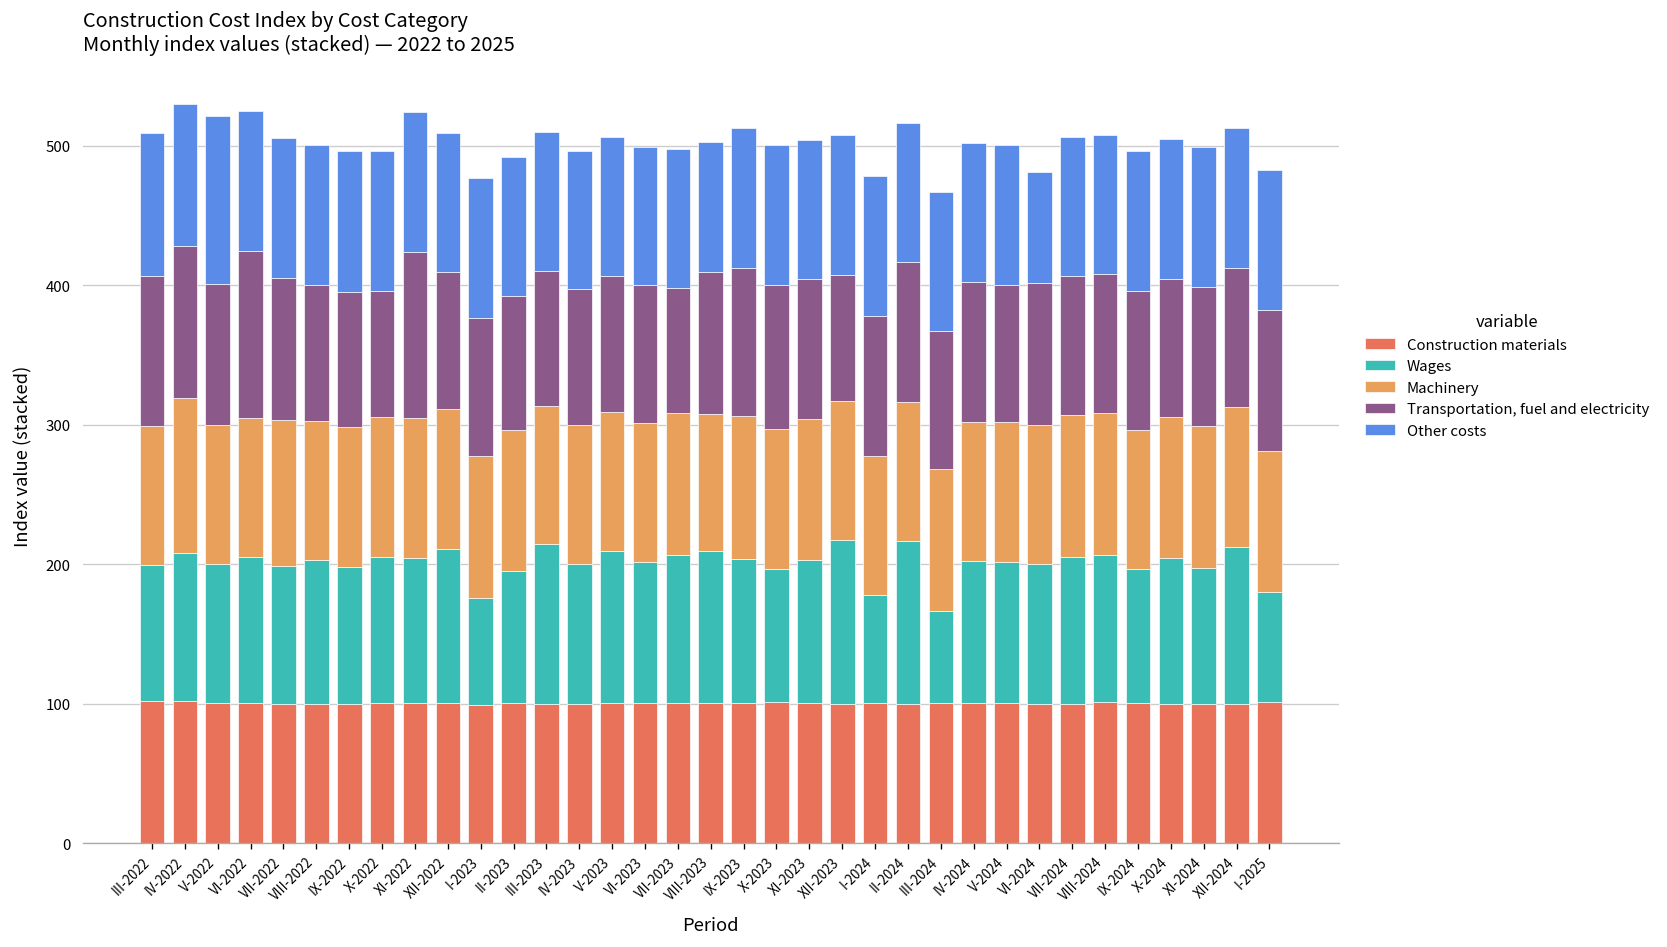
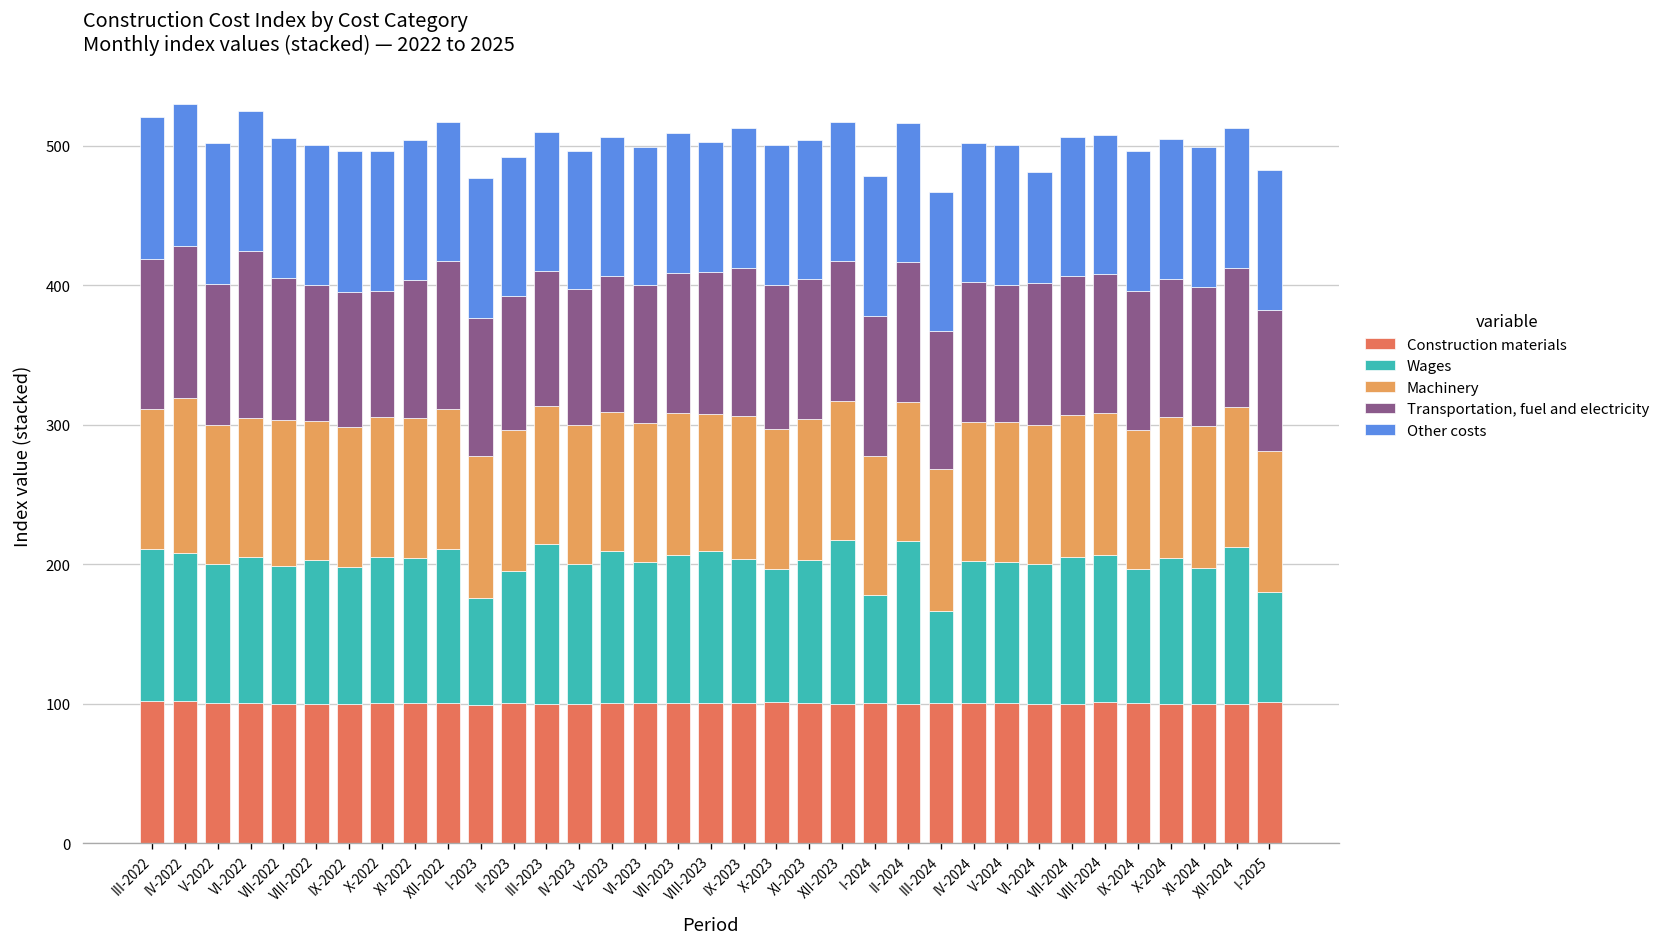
  {
    "Wages": {
-     "III-2022": 98,
+     "III-2022": 109,
      "IV-2022": 106,
      "V-2022": 100,
      "VI-2022": 105,
      "VII-2022": 99,
      "VIII-2022": 103,
      "IX-2022": 98,
      "X-2022": 104,
      "XI-2022": 103,
      "XII-2022": 111,
      "I-2023": 77,
      "II-2023": 94,
      "III-2023": 115,
      "IV-2023": 100,
      "V-2023": 109,
      "VI-2023": 101,
      "VII-2023": 106,
      "VIII-2023": 109,
      "IX-2023": 103,
      "X-2023": 95,
      "XI-2023": 103,
      "XII-2023": 117,
      "I-2024": 77,
      "II-2024": 117,
      "III-2024": 66,
      "IV-2024": 102,
      "V-2024": 101,
      "VI-2024": 100,
      "VII-2024": 105,
      "VIII-2024": 106,
      "IX-2024": 96,
      "X-2024": 104,
      "XI-2024": 97,
      "XII-2024": 113,
      "I-2025": 79
    },
    "Transportation, fuel and electricity": {
      "III-2022": 107,
      "IV-2022": 109,
      "V-2022": 101,
      "VI-2022": 120,
      "VII-2022": 102,
      "VIII-2022": 97,
      "IX-2022": 97,
      "X-2022": 90,
-     "XI-2022": 119,
-     "XII-2022": 98,
+     "XI-2022": 99,
+     "XII-2022": 106,
      "I-2023": 98,
      "II-2023": 97,
      "III-2023": 97,
      "IV-2023": 97,
      "V-2023": 98,
      "VI-2023": 99,
-     "VII-2023": 89,
+     "VII-2023": 101,
      "VIII-2023": 102,
      "IX-2023": 106,
      "X-2023": 103,
      "XI-2023": 100,
-     "XII-2023": 90,
+     "XII-2023": 100,
      "I-2024": 100,
      "II-2024": 100,
      "III-2024": 99,
      "IV-2024": 100,
      "V-2024": 99,
      "VI-2024": 102,
      "VII-2024": 100,
      "VIII-2024": 100,
      "IX-2024": 99,
      "X-2024": 99,
      "XI-2024": 100,
      "XII-2024": 100,
      "I-2025": 101
    },
    "Other costs": {
      "III-2022": 102,
      "IV-2022": 102,
-     "V-2022": 120,
+     "V-2022": 101,
      "VI-2022": 100,
      "VII-2022": 100,
      "VIII-2022": 100,
      "IX-2022": 101,
      "X-2022": 100,
      "XI-2022": 100,
      "XII-2022": 100,
      "I-2023": 101,
      "II-2023": 100,
      "III-2023": 100,
      "IV-2023": 99,
      "V-2023": 100,
      "VI-2023": 99,
      "VII-2023": 100,
      "VIII-2023": 93,
      "IX-2023": 101,
      "X-2023": 101,
      "XI-2023": 100,
      "XII-2023": 100,
      "I-2024": 100,
      "II-2024": 100,
      "III-2024": 100,
      "IV-2024": 100,
      "V-2024": 100,
      "VI-2024": 80,
      "VII-2024": 100,
      "VIII-2024": 100,
      "IX-2024": 100,
      "X-2024": 100,
      "XI-2024": 101,
      "XII-2024": 101,
      "I-2025": 100
    }
  }
